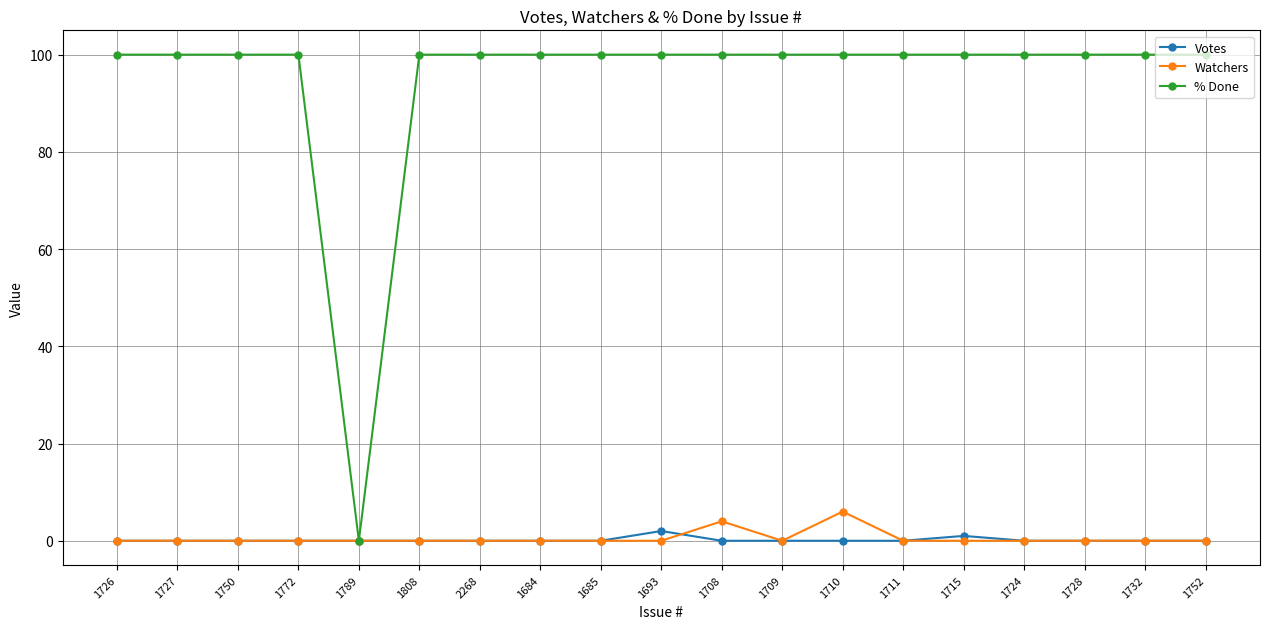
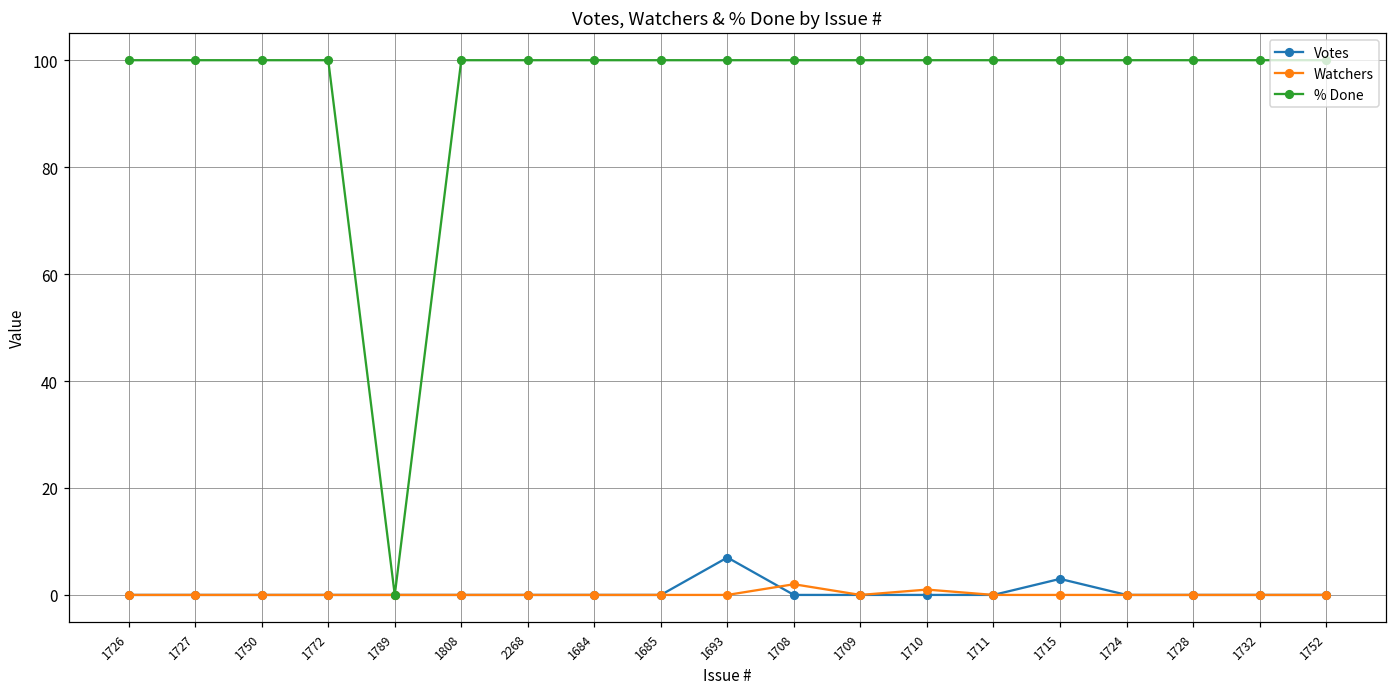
  {
    "Votes": {
-     "1693": 2,
+     "1693": 7,
      "1708": 0,
      "1710": 0,
-     "1715": 1
+     "1715": 3
    },
    "Watchers": {
      "1693": 0,
-     "1708": 4,
-     "1710": 6,
+     "1708": 2,
+     "1710": 1,
      "1715": 0
    },
    "% Done": {
      "1726": 100,
      "1727": 100,
      "1750": 100,
      "1772": 100,
      "1808": 100,
      "2268": 100,
      "1684": 100,
      "1685": 100,
      "1693": 100,
      "1708": 100,
      "1709": 100,
      "1710": 100,
      "1711": 100,
      "1715": 100,
      "1724": 100,
      "1728": 100,
      "1732": 100
    }
  }
